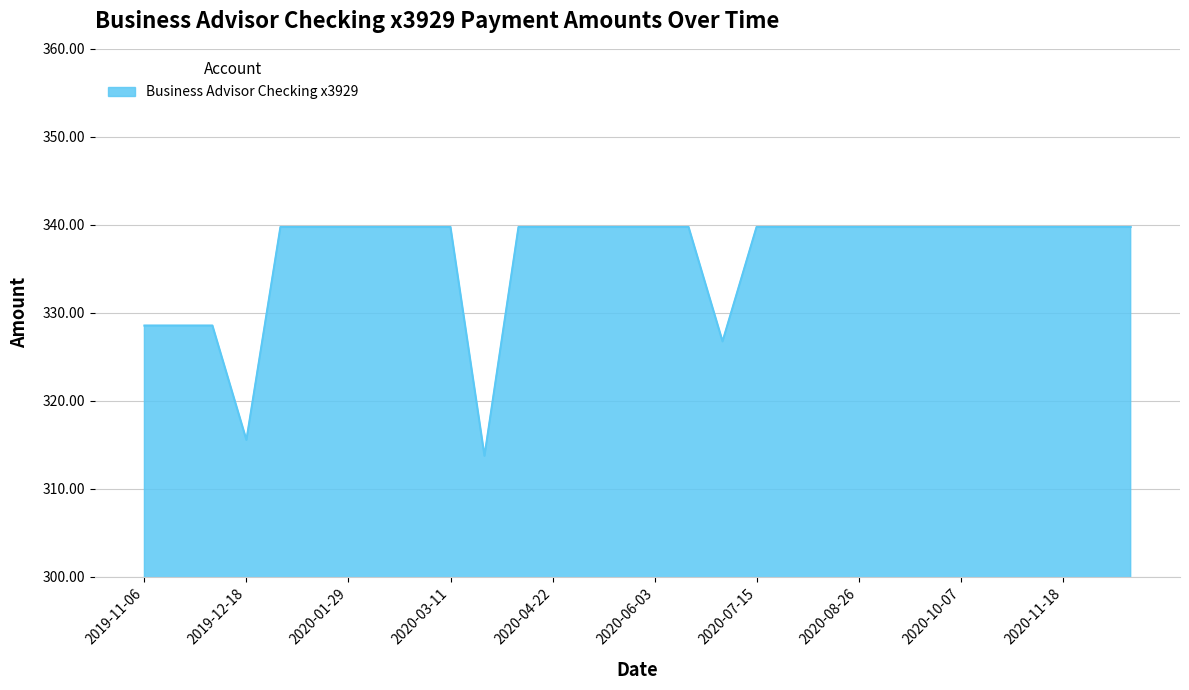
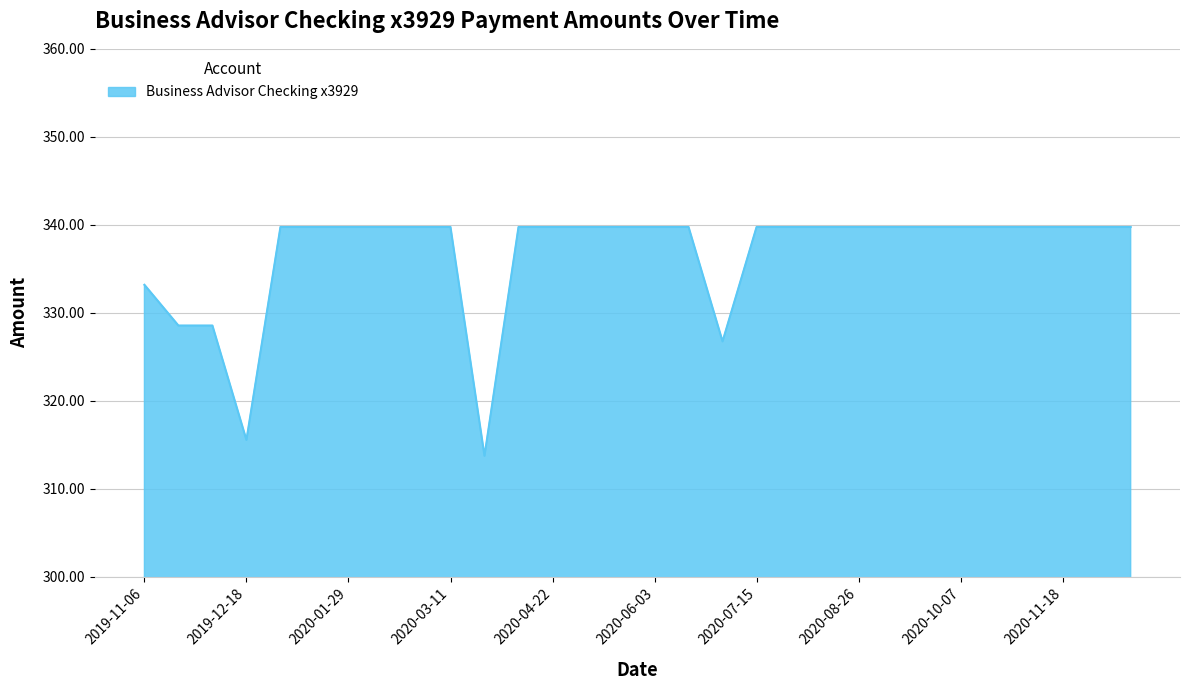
  {
-   "2019-11-06": 329,
+   "2019-11-06": 333,
    "2019-12-18": 316,
    "2020-01-29": 340,
    "2020-03-11": 340,
    "2020-04-22": 340,
    "2020-06-03": 340,
    "2020-07-15": 340,
    "2020-08-26": 340,
    "2020-10-07": 340,
    "2020-11-18": 340
  }
